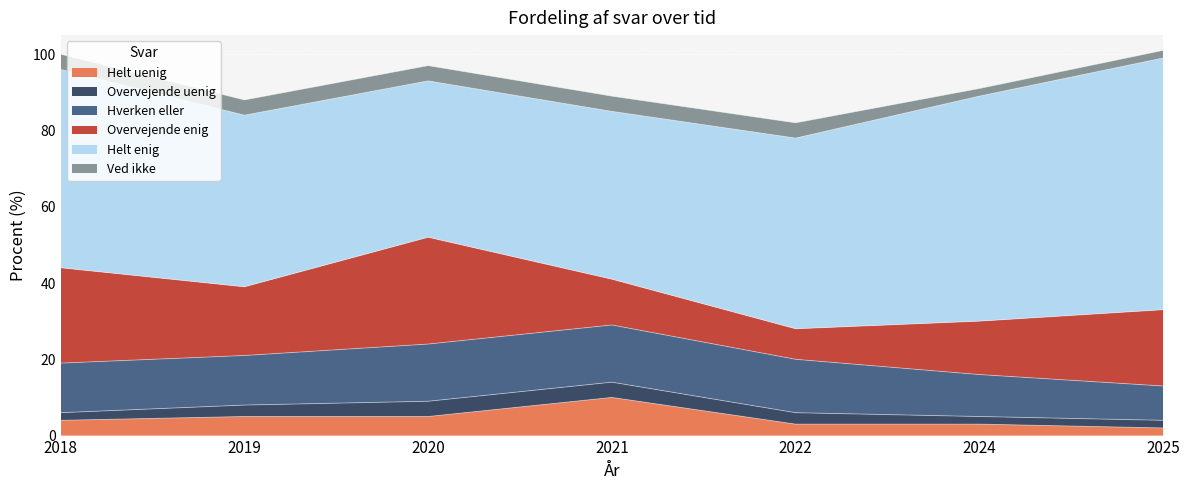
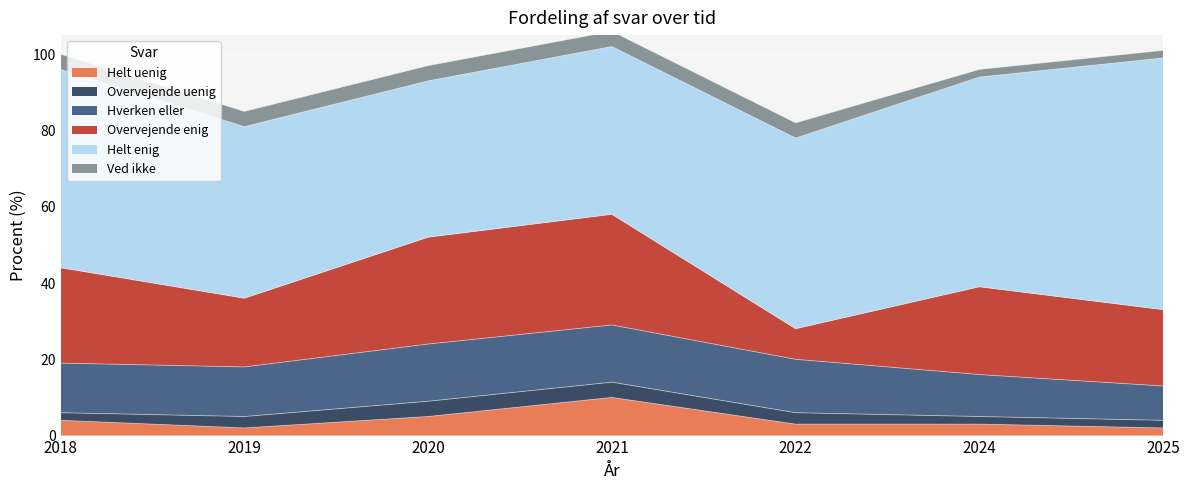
  {
    "Helt uenig": {
      "2018": 4,
-     "2019": 5,
+     "2019": 2,
      "2020": 5,
      "2021": 10,
      "2022": 3,
      "2024": 3,
      "2025": 2
    },
    "Overvejende enig": {
      "2018": 25,
      "2019": 18,
      "2020": 28,
-     "2021": 12,
+     "2021": 29,
      "2022": 8,
-     "2024": 14,
+     "2024": 23,
      "2025": 20
    },
    "Helt enig": {
      "2018": 52,
      "2019": 45,
      "2020": 41,
      "2021": 44,
      "2022": 50,
-     "2024": 59,
+     "2024": 55,
      "2025": 66
    },
    "Ved ikke": {
      "2018": 4,
      "2019": 4,
      "2020": 4,
      "2022": 4,
      "2024": 2,
      "2025": 2
    }
  }
